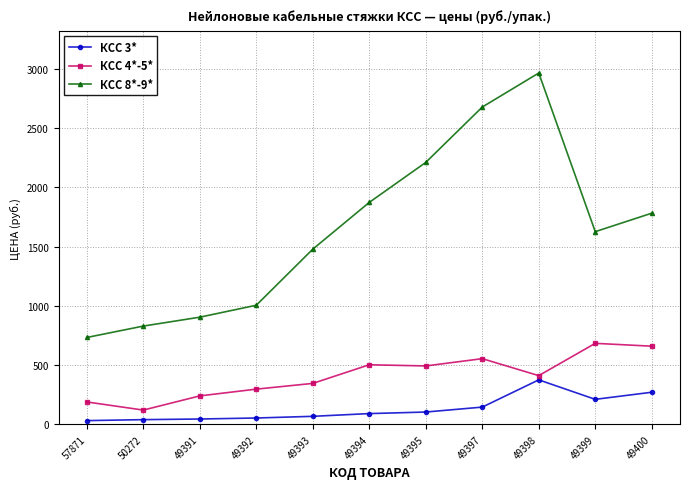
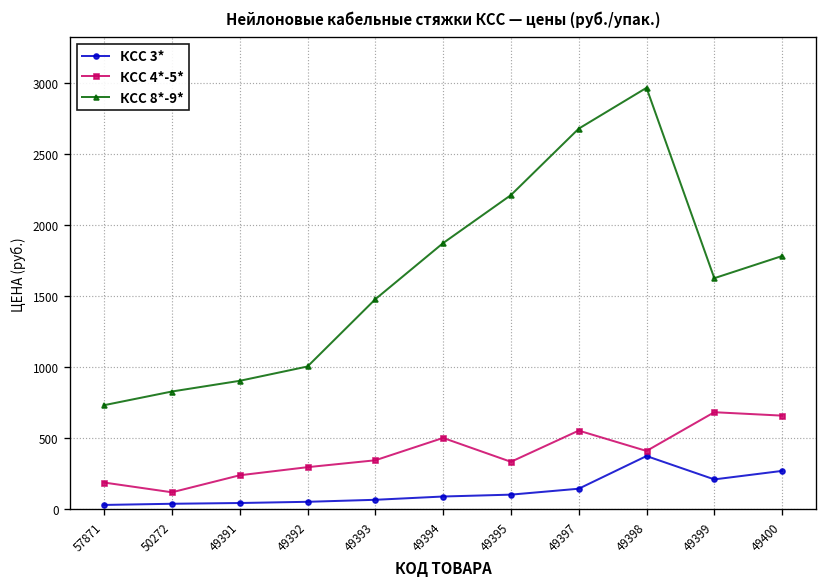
  {
    "КСС 3*": {
      "57871": 30,
      "50272": 40,
      "49391": 40,
      "49392": 50,
      "49393": 70,
      "49394": 90,
      "49395": 100,
      "49397": 150,
      "49398": 370,
      "49399": 210,
      "49400": 270
    },
    "КСС 4*-5*": {
      "57871": 190,
      "50272": 120,
      "49391": 240,
      "49392": 300,
      "49393": 350,
      "49394": 500,
-     "49395": 490,
+     "49395": 330,
      "49397": 550,
      "49398": 410,
      "49399": 680,
      "49400": 660
    },
    "КСС 8*-9*": {
      "57871": 730,
      "50272": 830,
      "49391": 900,
      "49392": 1000,
      "49393": 1480,
      "49394": 1870,
      "49395": 2210,
      "49397": 2680,
      "49398": 2960,
      "49399": 1630,
      "49400": 1780
    }
  }
